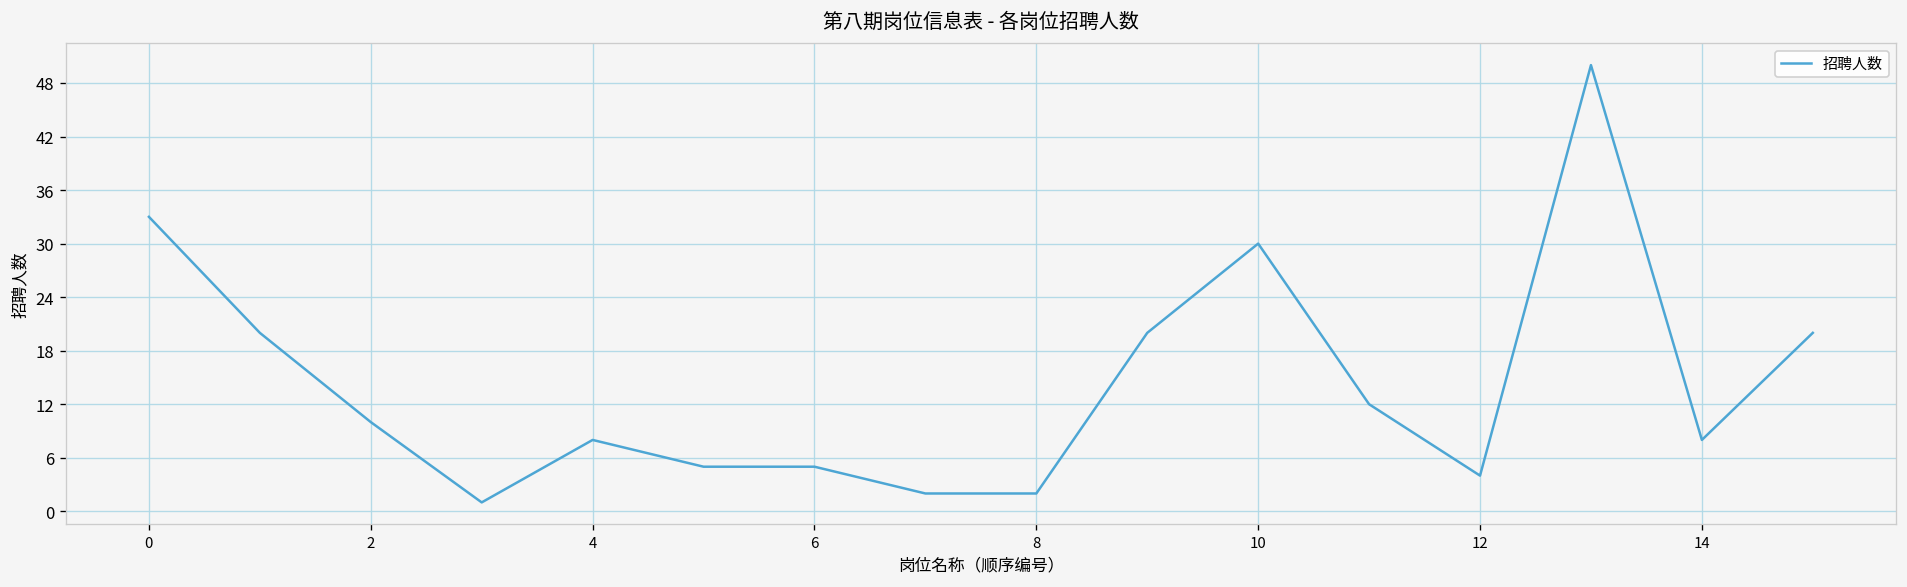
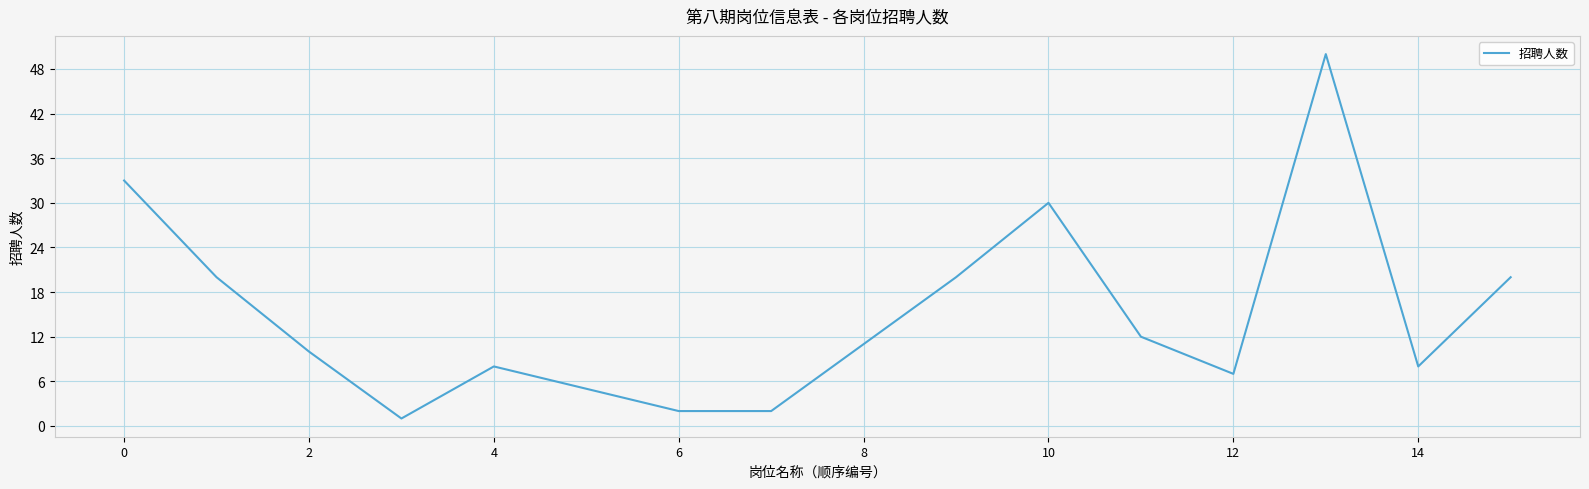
  {
    "0": 33,
    "2": 10,
    "4": 8,
-   "6": 5,
-   "8": 2,
+   "6": 2,
+   "8": 11,
    "10": 30,
-   "12": 4,
+   "12": 7,
    "14": 8
  }
